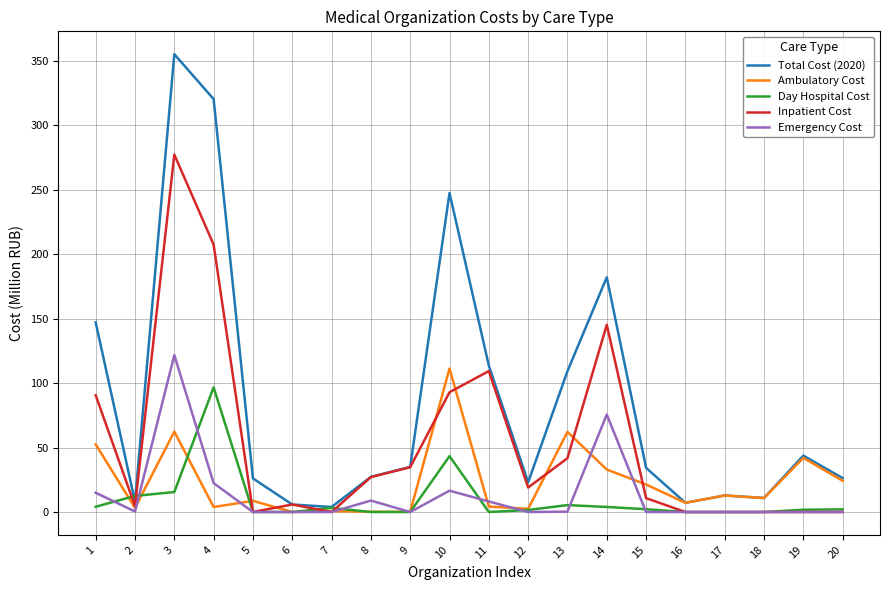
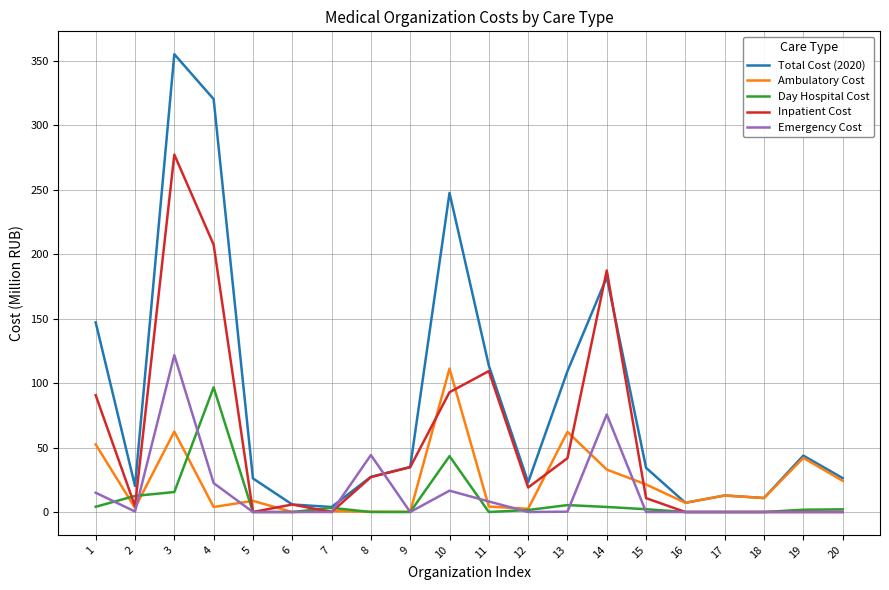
  {
    "Total Cost (2020)": {
      "1": 147,
-     "2": 8,
+     "2": 20,
      "3": 355,
      "4": 320,
      "5": 26,
      "10": 247,
      "11": 113,
      "12": 23,
      "13": 109,
      "14": 182,
      "15": 34,
      "20": 26
    },
    "Ambulatory Cost": {
      "1": 52,
      "3": 62,
      "4": 4,
      "5": 9,
      "10": 111,
      "11": 4,
      "13": 62,
      "14": 33,
      "15": 21,
      "20": 24
    },
    "Day Hospital Cost": {
      "1": 4,
      "2": 12,
      "3": 15,
      "4": 97,
      "10": 43,
      "11": 0,
      "13": 5,
      "14": 4,
      "15": 2,
      "20": 2
    },
    "Inpatient Cost": {
      "1": 91,
      "3": 277,
      "4": 207,
      "10": 93,
      "11": 109,
      "12": 19,
      "13": 42,
-     "14": 145,
+     "14": 187,
      "15": 11
    },
    "Emergency Cost": {
      "1": 15,
      "2": 0,
      "3": 122,
      "4": 22,
-     "8": 9,
+     "8": 44,
      "10": 17,
      "11": 8,
      "13": 0,
      "14": 76,
      "15": 0
    }
  }
